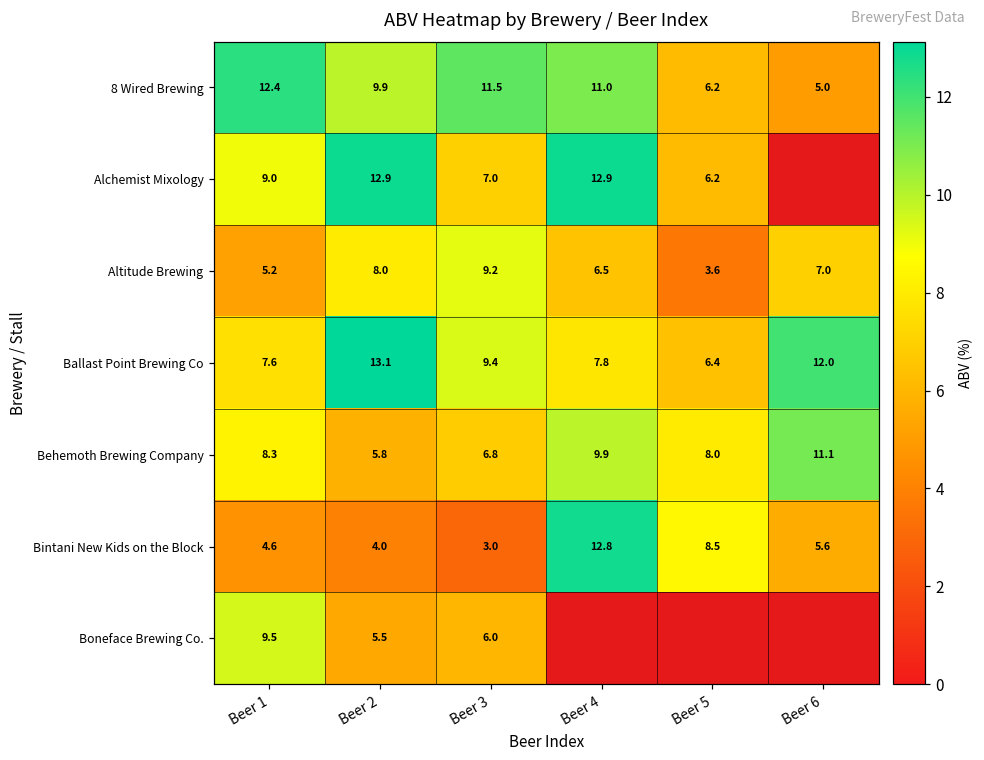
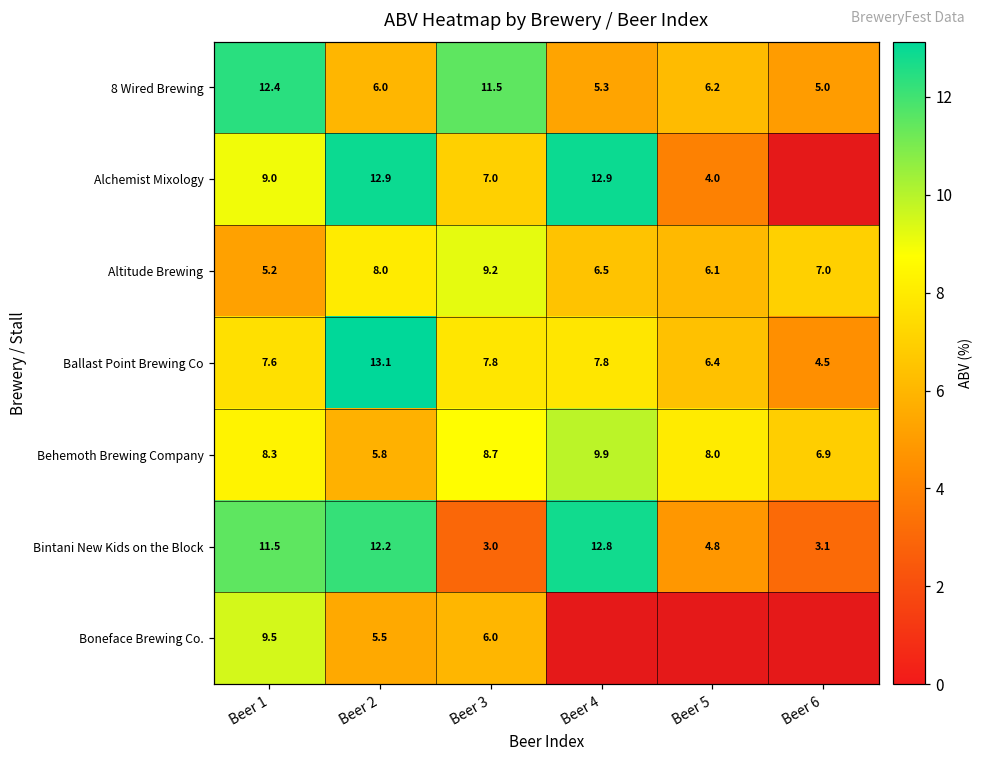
  {
    "8 Wired Brewing": {
      "Beer 1": 12.4,
-     "Beer 2": 9.9,
+     "Beer 2": 6.0,
      "Beer 3": 11.5,
-     "Beer 4": 11.0,
+     "Beer 4": 5.3,
      "Beer 5": 6.2,
      "Beer 6": 5.0
    },
    "Alchemist Mixology": {
      "Beer 1": 9.0,
      "Beer 2": 12.9,
      "Beer 3": 7.0,
      "Beer 4": 12.9,
-     "Beer 5": 6.2
+     "Beer 5": 4.0
    },
    "Altitude Brewing": {
      "Beer 1": 5.2,
      "Beer 2": 8.0,
      "Beer 3": 9.2,
      "Beer 4": 6.5,
-     "Beer 5": 3.6,
+     "Beer 5": 6.1,
      "Beer 6": 7.0
    },
    "Ballast Point Brewing Co": {
      "Beer 1": 7.6,
      "Beer 2": 13.1,
-     "Beer 3": 9.4,
+     "Beer 3": 7.8,
      "Beer 4": 7.8,
      "Beer 5": 6.4,
-     "Beer 6": 12.0
+     "Beer 6": 4.5
    },
    "Behemoth Brewing Company": {
      "Beer 1": 8.3,
      "Beer 2": 5.8,
-     "Beer 3": 6.8,
+     "Beer 3": 8.7,
      "Beer 4": 9.9,
      "Beer 5": 8.0,
-     "Beer 6": 11.1
+     "Beer 6": 6.9
    },
    "Bintani New Kids on the Block": {
-     "Beer 1": 4.6,
-     "Beer 2": 4.0,
+     "Beer 1": 11.5,
+     "Beer 2": 12.2,
      "Beer 3": 3.0,
      "Beer 4": 12.8,
-     "Beer 5": 8.5,
-     "Beer 6": 5.6
+     "Beer 5": 4.8,
+     "Beer 6": 3.1
    },
    "Boneface Brewing Co.": {
      "Beer 1": 9.5,
      "Beer 2": 5.5,
      "Beer 3": 6.0
    }
  }
